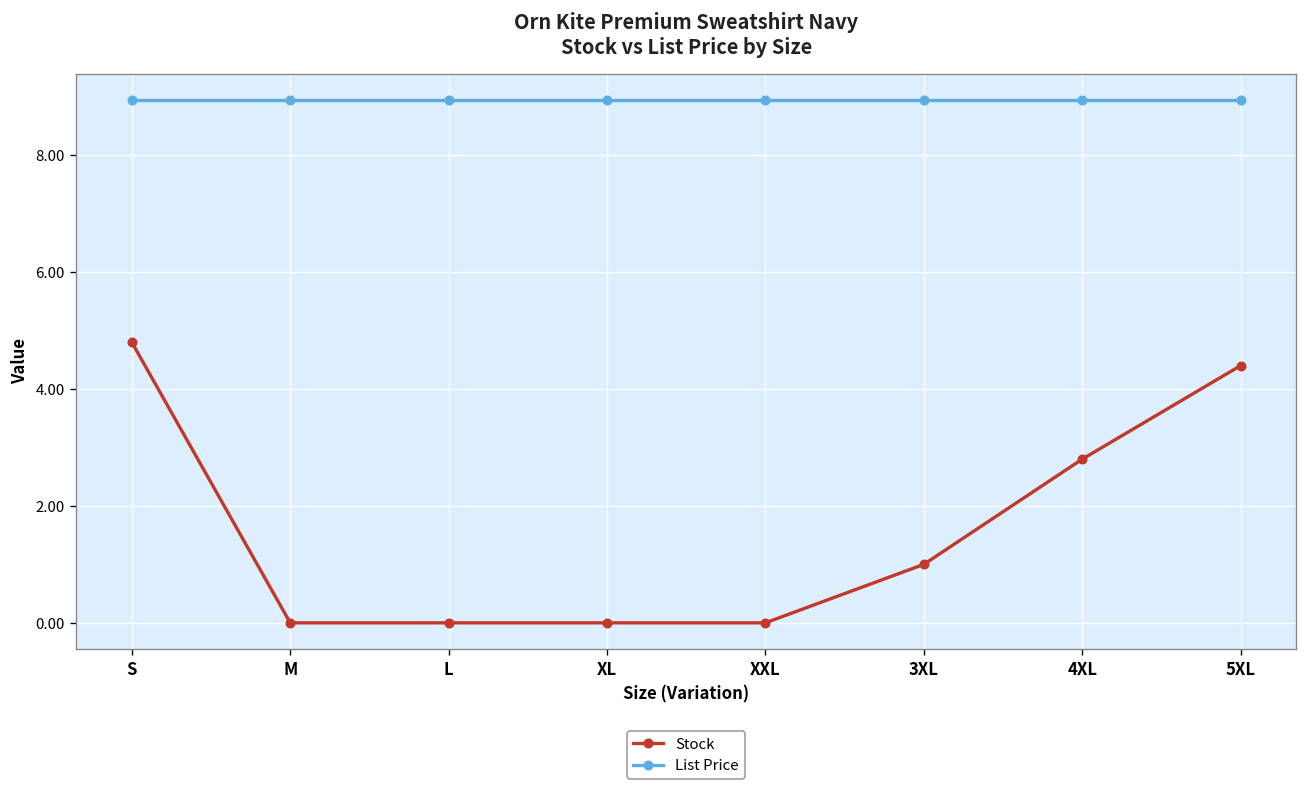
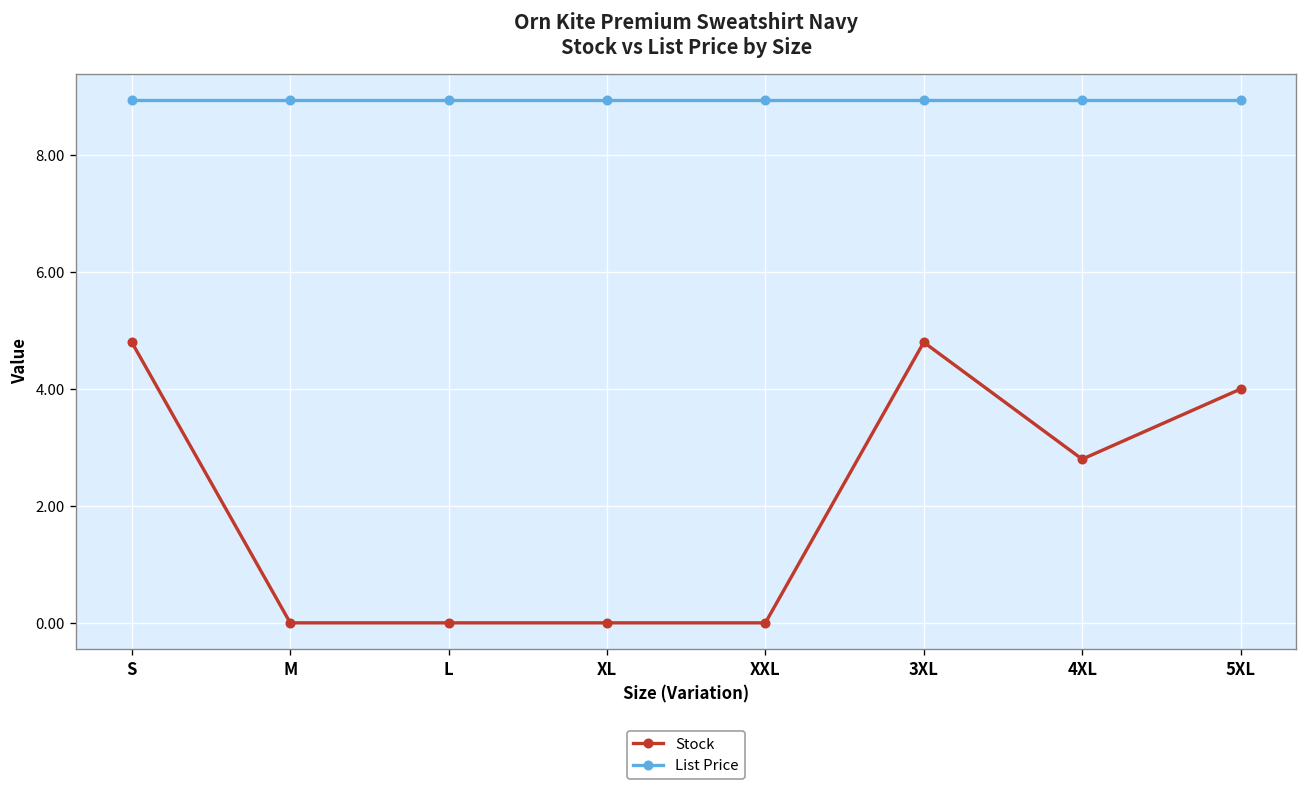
  {
    "Stock": {
      "S": 4.8,
      "M": 0.0,
      "L": 0.0,
      "XL": 0.0,
      "XXL": 0.0,
-     "3XL": 1.0,
+     "3XL": 4.8,
      "4XL": 2.8,
-     "5XL": 4.4
+     "5XL": 4.0
    },
    "List Price": {
      "S": 9.0,
      "M": 9.0,
      "L": 9.0,
      "XL": 9.0,
      "XXL": 9.0,
      "3XL": 9.0,
      "4XL": 9.0,
      "5XL": 9.0
    }
  }
